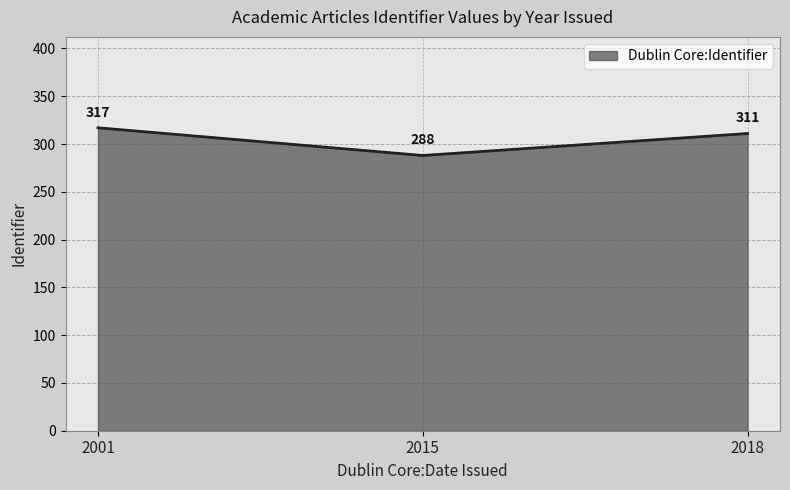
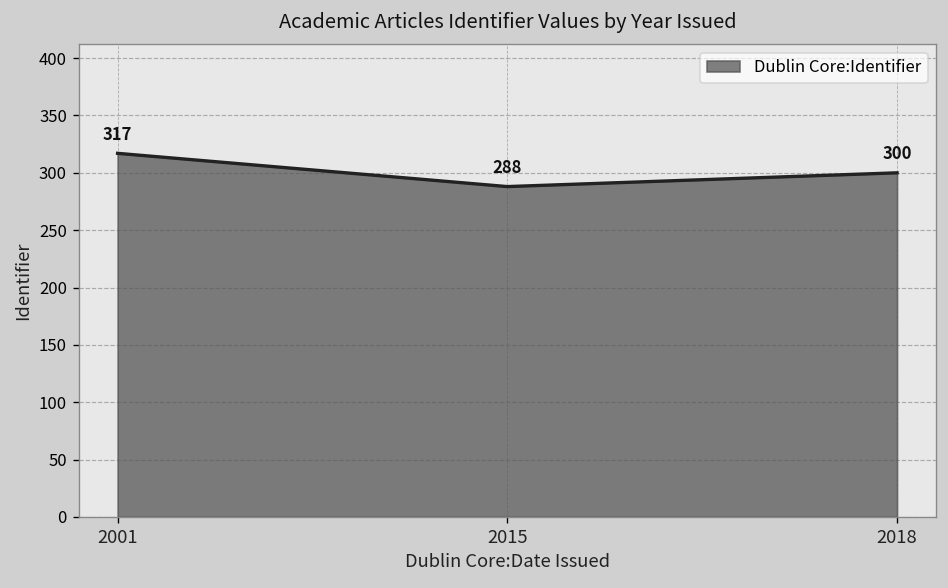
  {
    "2001": 317,
    "2015": 288,
-   "2018": 311
+   "2018": 300
  }
